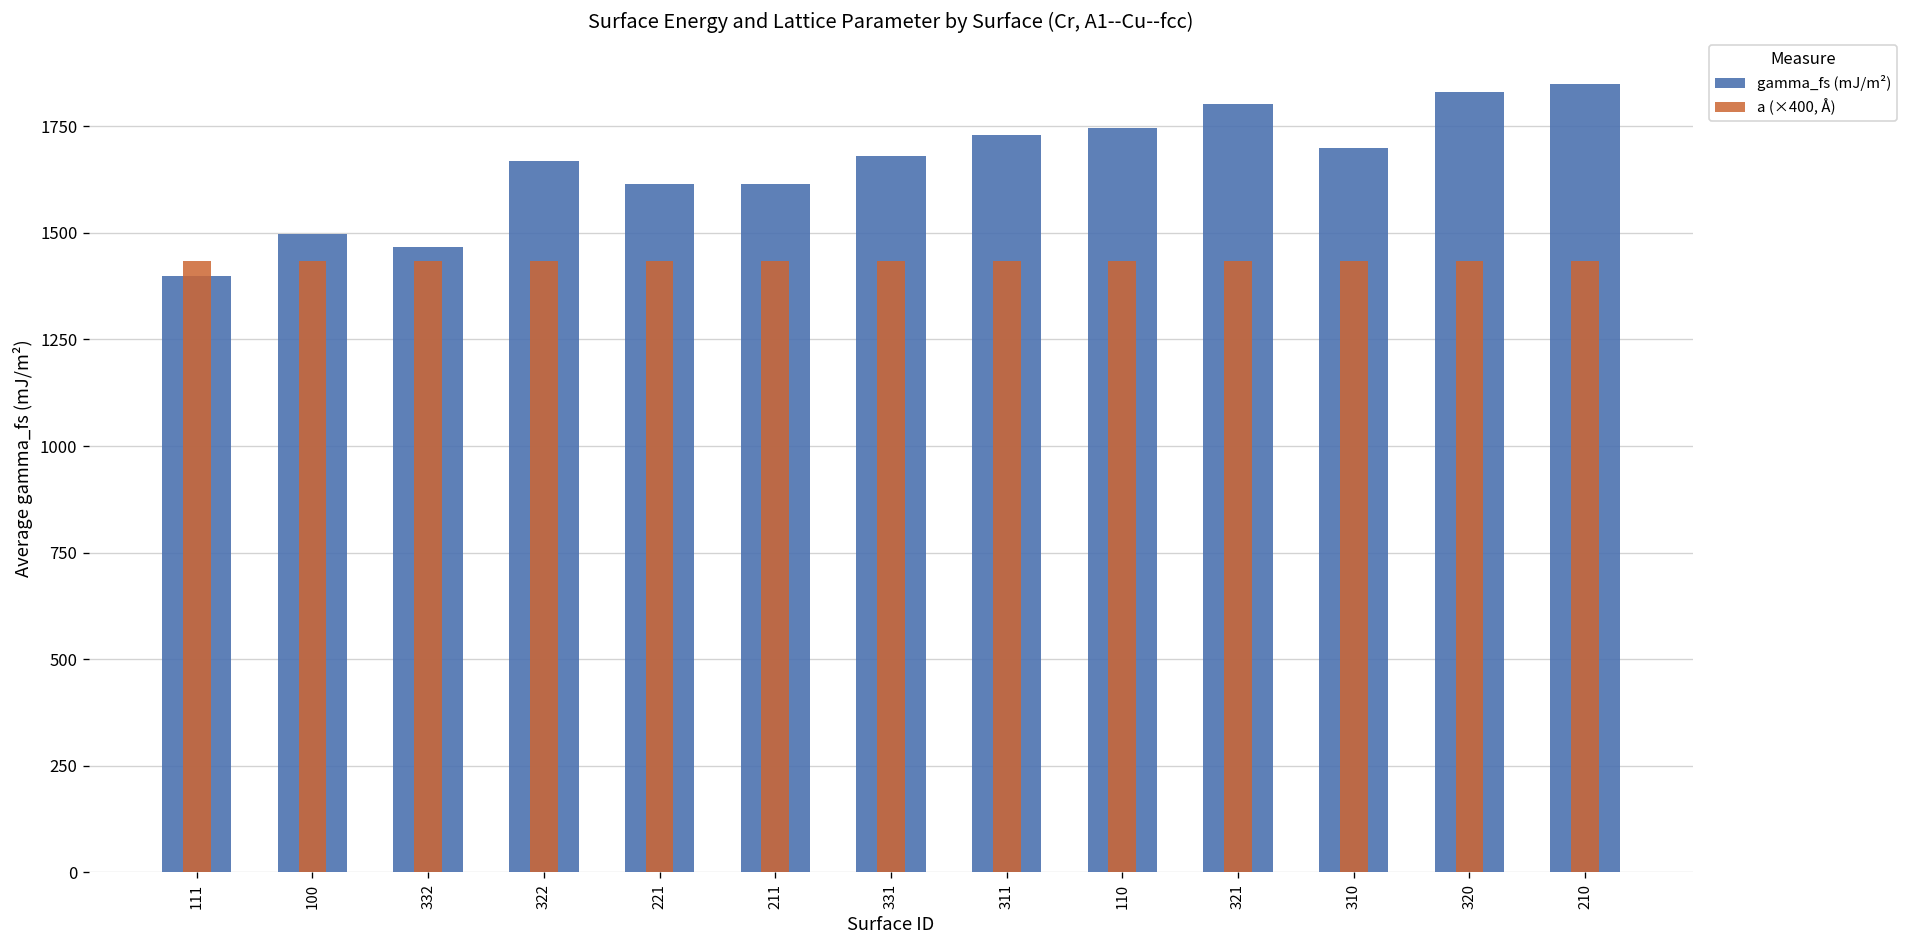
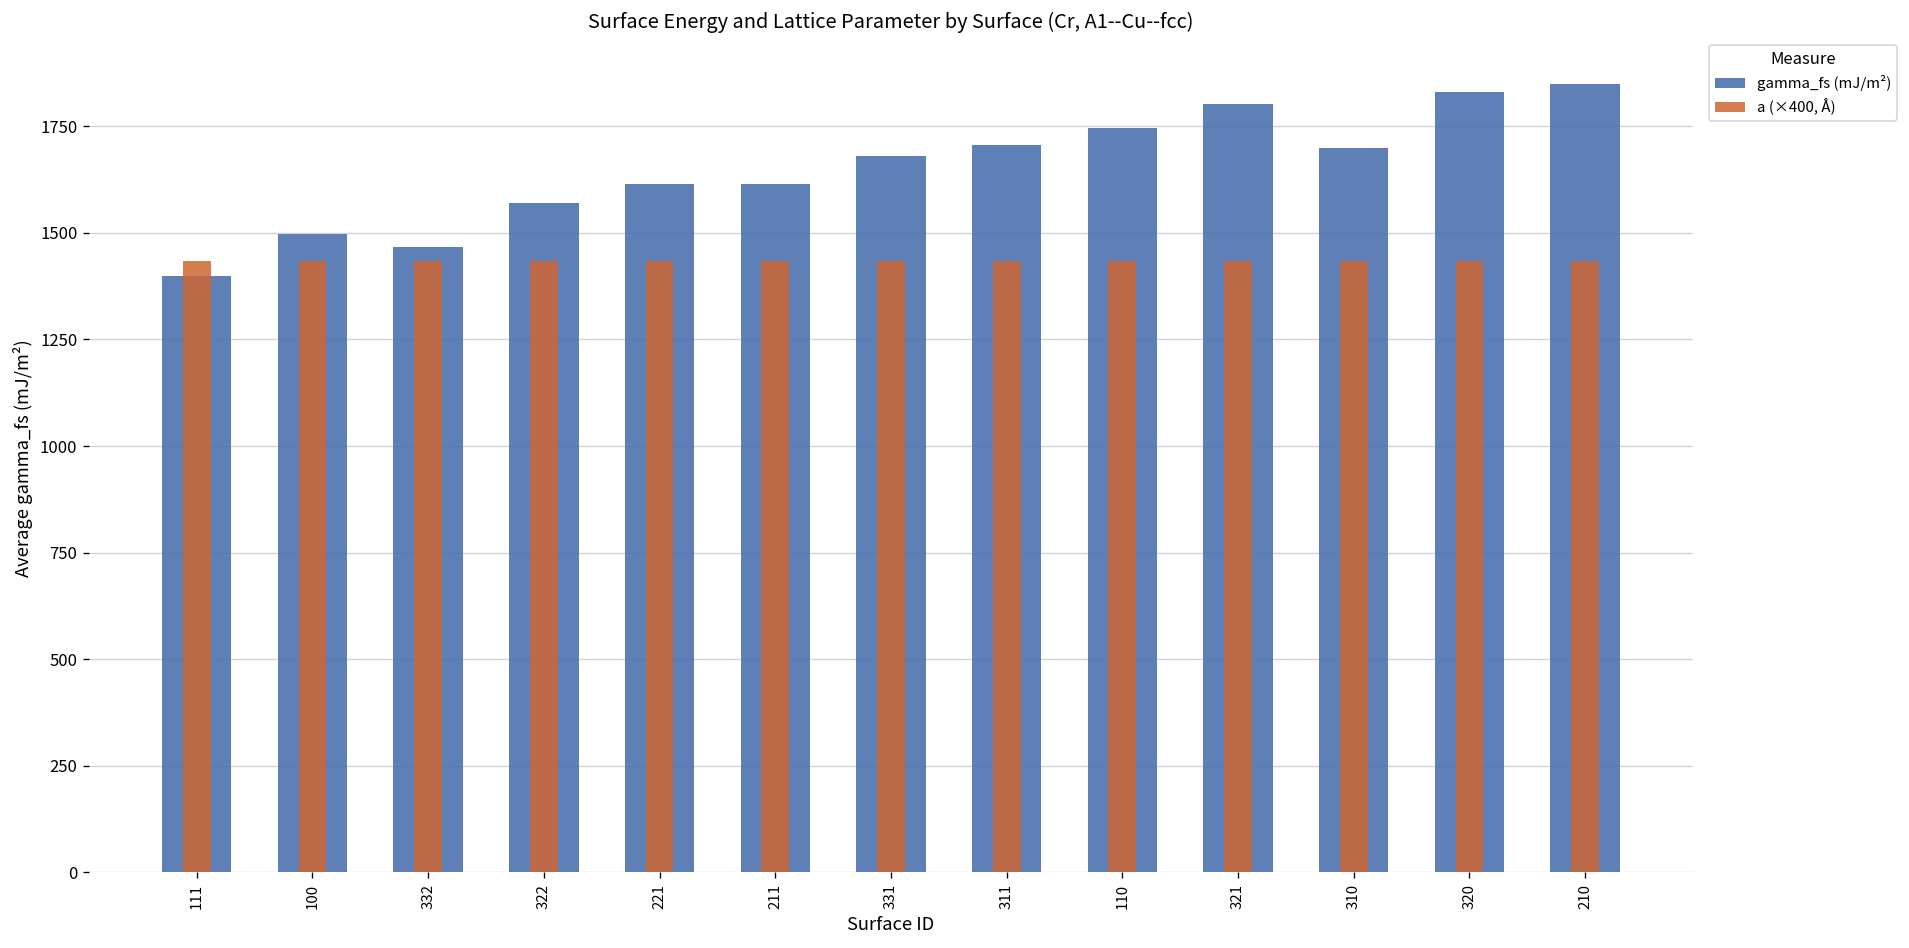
  {
    "gamma_fs (mJ/m²)": {
      "100": 1500,
      "332": 1470,
-     "322": 1670,
+     "322": 1570,
      "221": 1620,
      "211": 1610,
      "331": 1680,
-     "311": 1730,
+     "311": 1710,
      "110": 1750,
      "321": 1800,
      "310": 1700,
      "320": 1830,
      "210": 1850
    },
    "a (×400, Å)": {
      "111": 1430
    }
  }
